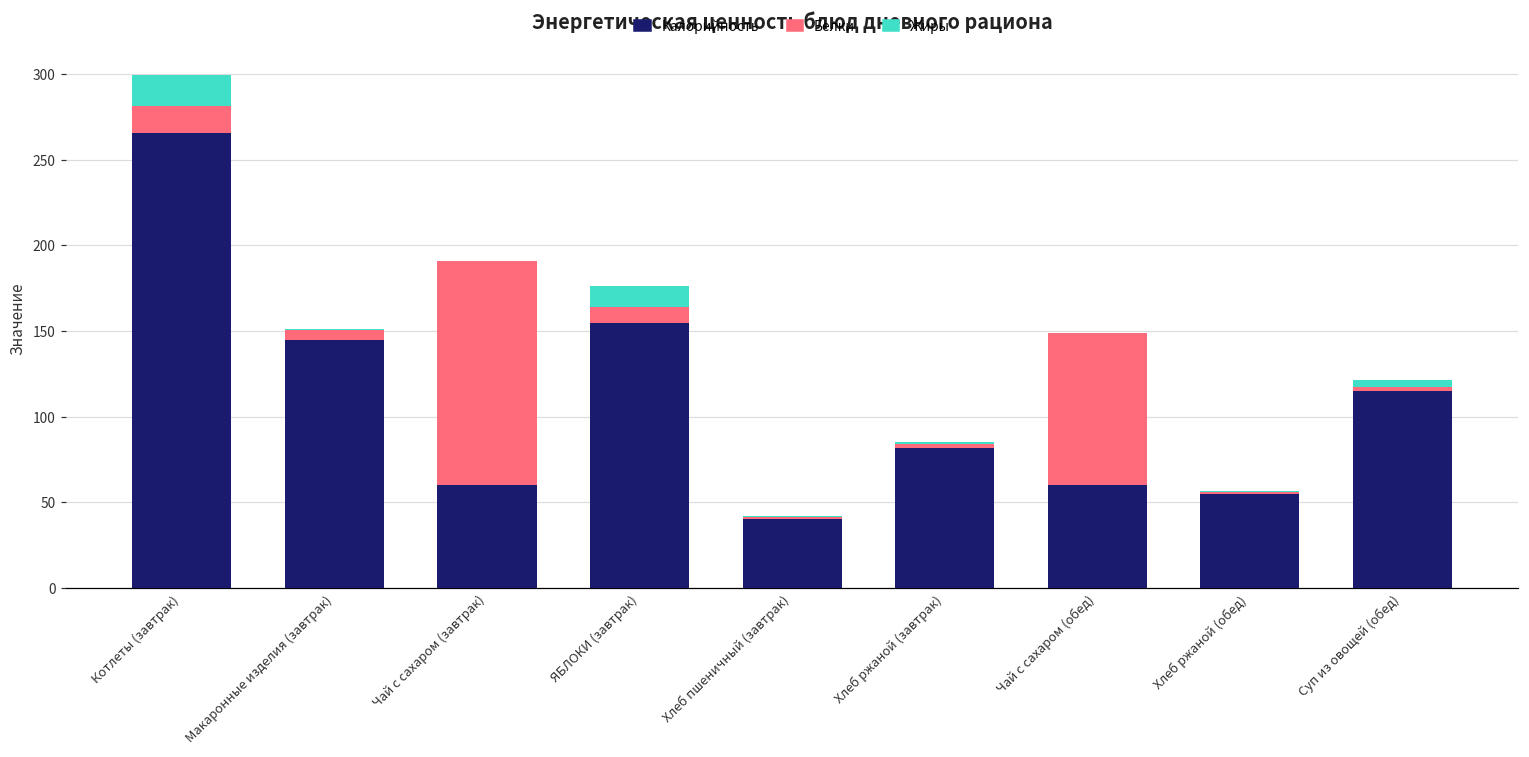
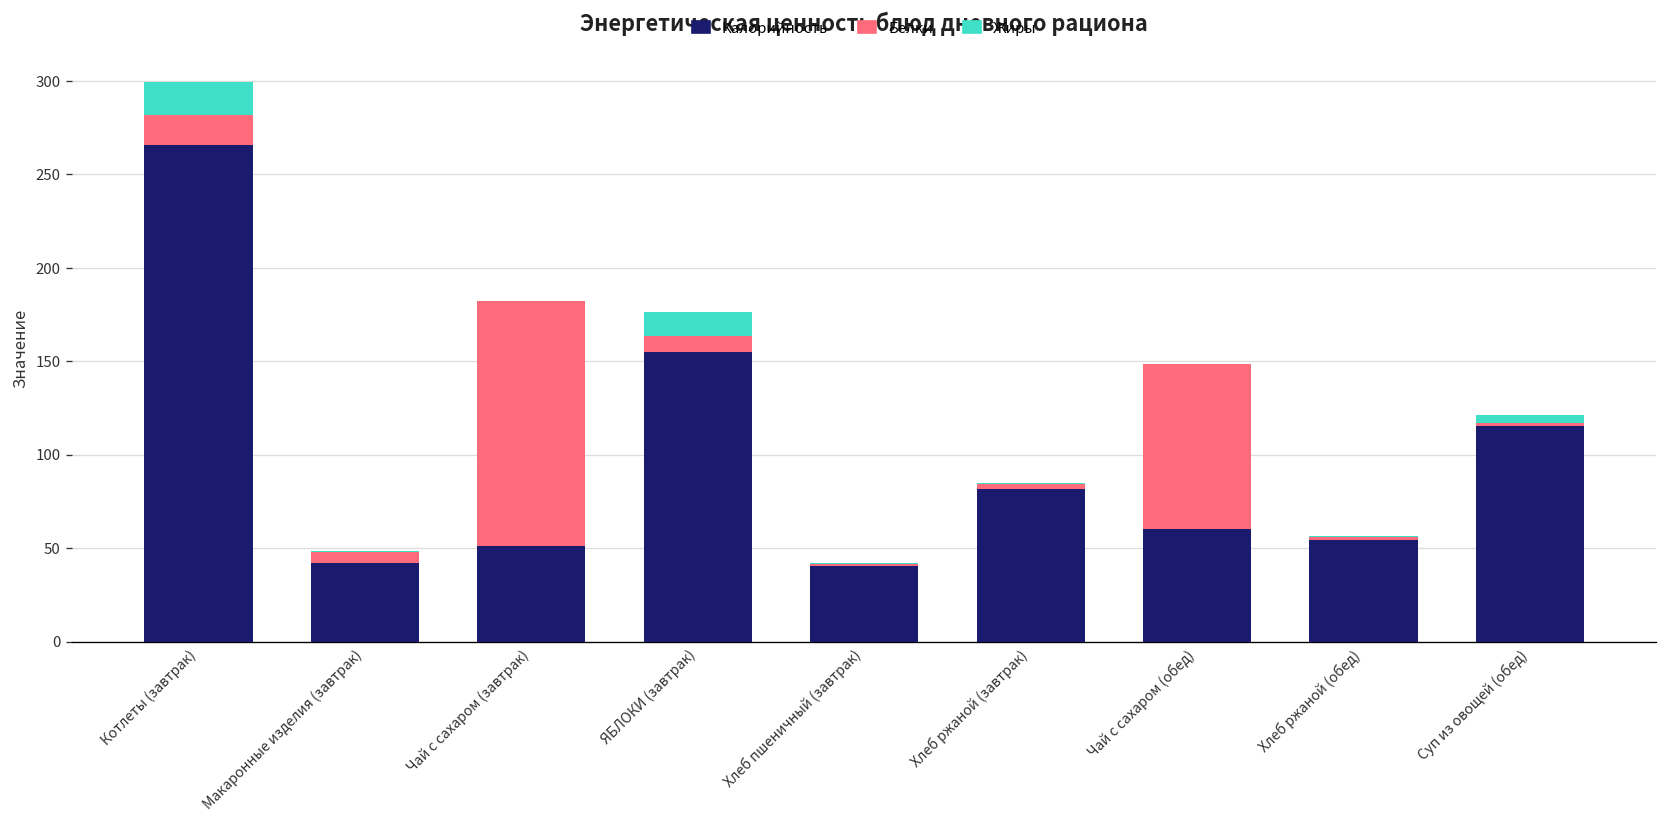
  {
    "Калорийность": {
      "Котлеты (завтрак)": 266,
-     "Макаронные изделия (завтрак)": 145,
-     "Чай с сахаром (завтрак)": 60,
+     "Макаронные изделия (завтрак)": 42,
+     "Чай с сахаром (завтрак)": 51,
      "ЯБЛОКИ (завтрак)": 155,
      "Хлеб пшеничный (завтрак)": 40,
      "Хлеб ржаной (завтрак)": 82,
      "Чай с сахаром (обед)": 60,
      "Хлеб ржаной (обед)": 55,
      "Суп из овощей (обед)": 115
    },
    "Белки": {
      "Котлеты (завтрак)": 16,
      "Макаронные изделия (завтрак)": 6,
      "Чай с сахаром (завтрак)": 131,
      "ЯБЛОКИ (завтрак)": 9,
      "Хлеб ржаной (завтрак)": 2,
      "Чай с сахаром (обед)": 89,
      "Суп из овощей (обед)": 2
    },
    "Жиры": {
      "Котлеты (завтрак)": 18,
      "Чай с сахаром (завтрак)": 0,
      "ЯБЛОКИ (завтрак)": 13,
      "Чай с сахаром (обед)": 0,
      "Суп из овощей (обед)": 4
    }
  }
